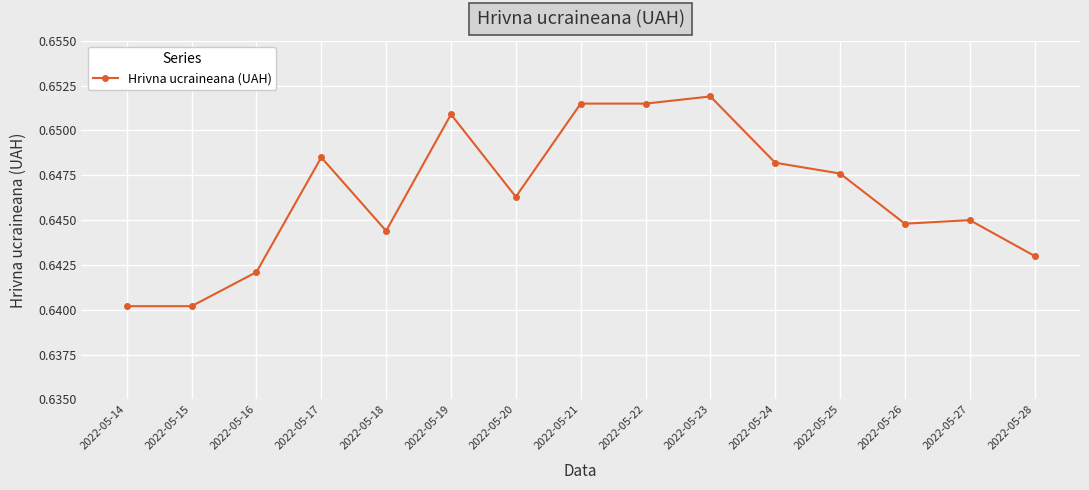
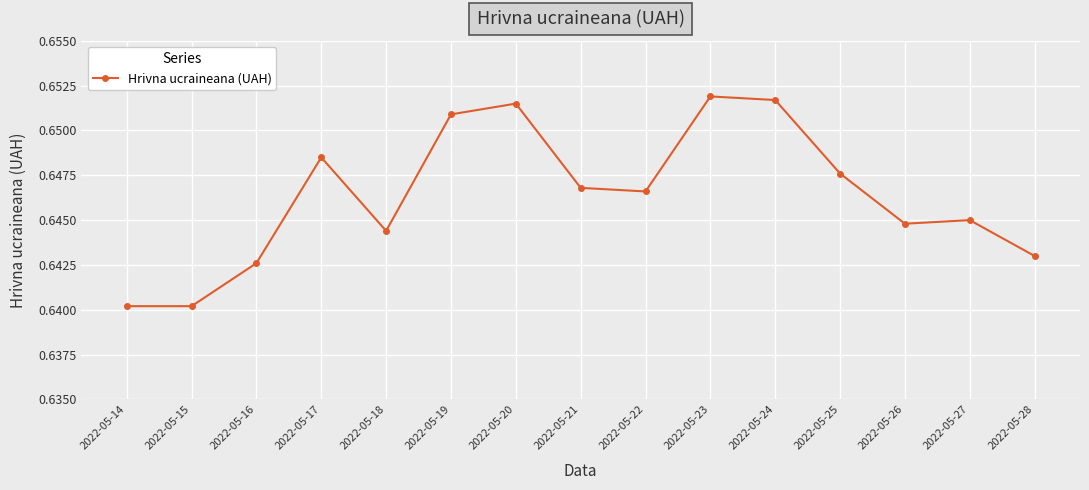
  {
    "2022-05-14": 0.6402,
    "2022-05-15": 0.6402,
-   "2022-05-16": 0.6421,
+   "2022-05-16": 0.6426,
    "2022-05-17": 0.6485,
    "2022-05-18": 0.6444,
    "2022-05-19": 0.6509,
-   "2022-05-20": 0.6463,
-   "2022-05-21": 0.6515,
-   "2022-05-22": 0.6515,
+   "2022-05-20": 0.6515,
+   "2022-05-21": 0.6468,
+   "2022-05-22": 0.6466,
    "2022-05-23": 0.6519,
-   "2022-05-24": 0.6482,
+   "2022-05-24": 0.6517,
    "2022-05-25": 0.6476,
    "2022-05-26": 0.6448,
    "2022-05-27": 0.6450,
    "2022-05-28": 0.6430
  }
